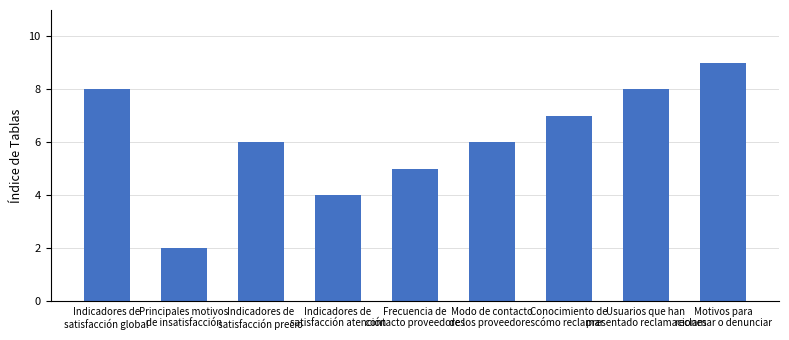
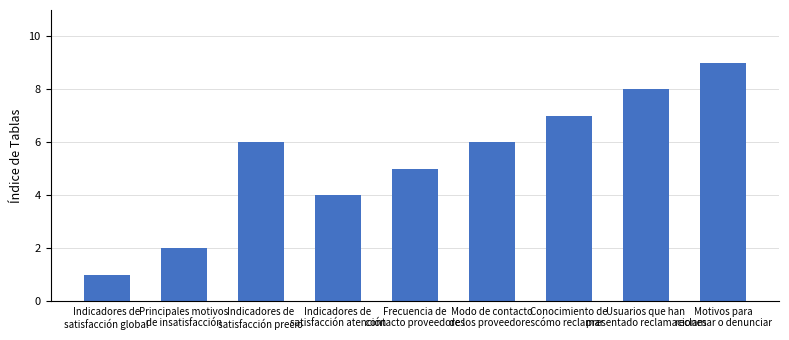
  {
-   "Indicadores de satisfacción global": 8,
+   "Indicadores de satisfacción global": 1,
    "Principales motivos de insatisfacción": 2,
    "Indicadores de satisfacción precio": 6
  }
